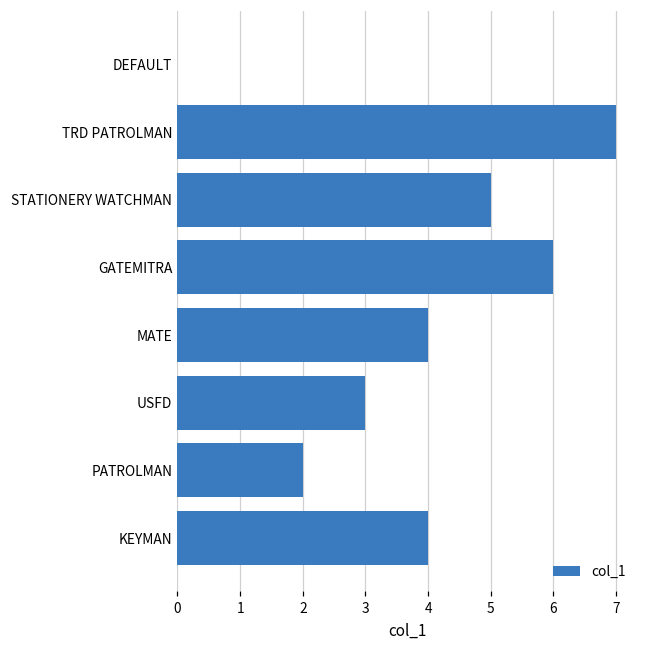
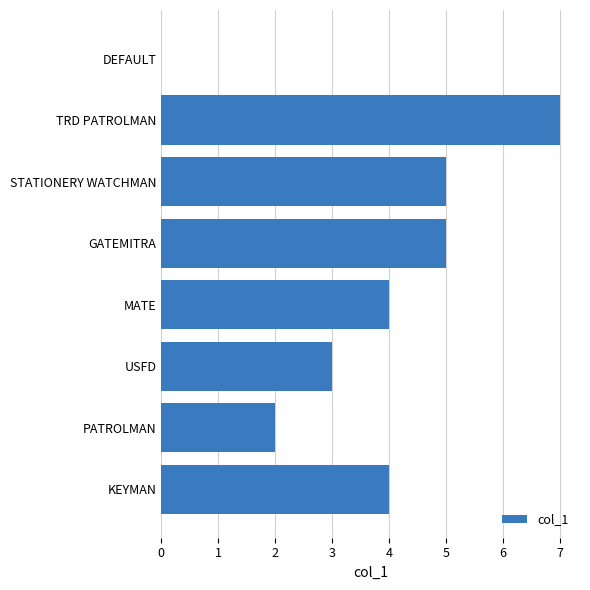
  {
    "DEFAULT": 0,
    "TRD PATROLMAN": 7,
    "STATIONERY WATCHMAN": 5,
-   "GATEMITRA": 6,
+   "GATEMITRA": 5,
    "MATE": 4,
    "USFD": 3,
    "PATROLMAN": 2,
    "KEYMAN": 4
  }
